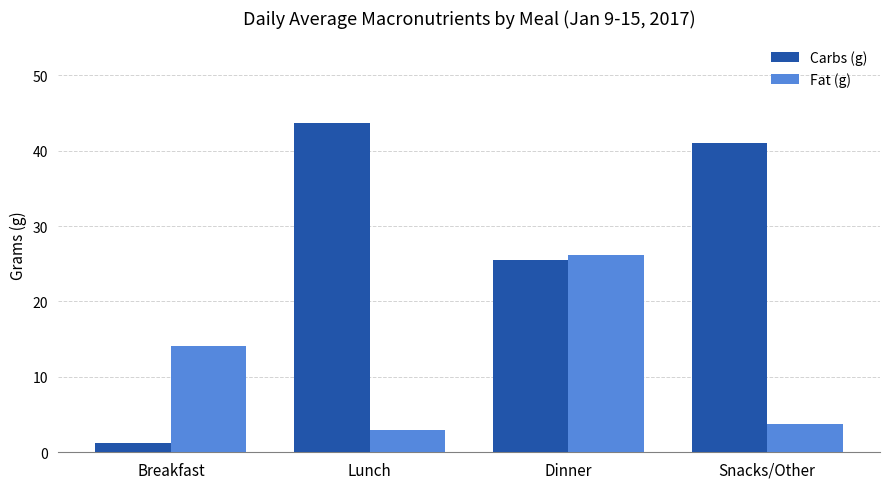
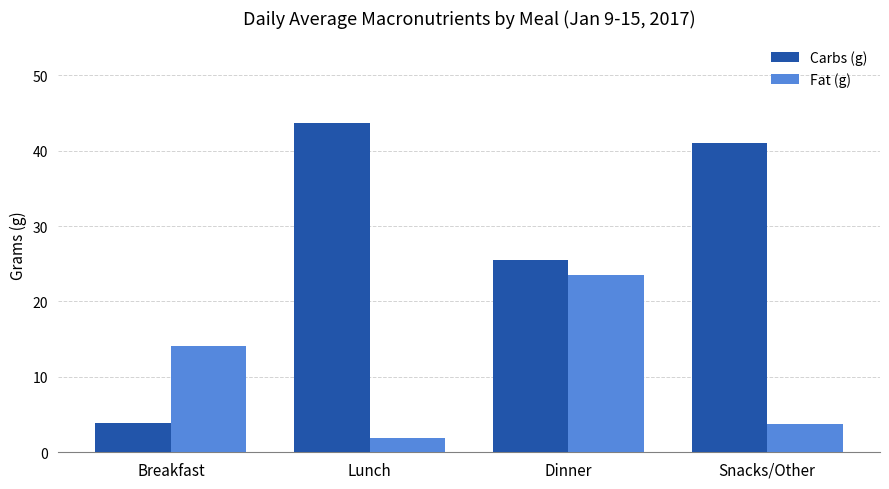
  {
    "Carbs (g)": {
-     "Breakfast": 1,
+     "Breakfast": 4,
      "Lunch": 44,
      "Dinner": 26,
      "Snacks/Other": 41
    },
    "Fat (g)": {
      "Breakfast": 14,
-     "Lunch": 3,
-     "Dinner": 26,
+     "Lunch": 2,
+     "Dinner": 24,
      "Snacks/Other": 4
    }
  }
